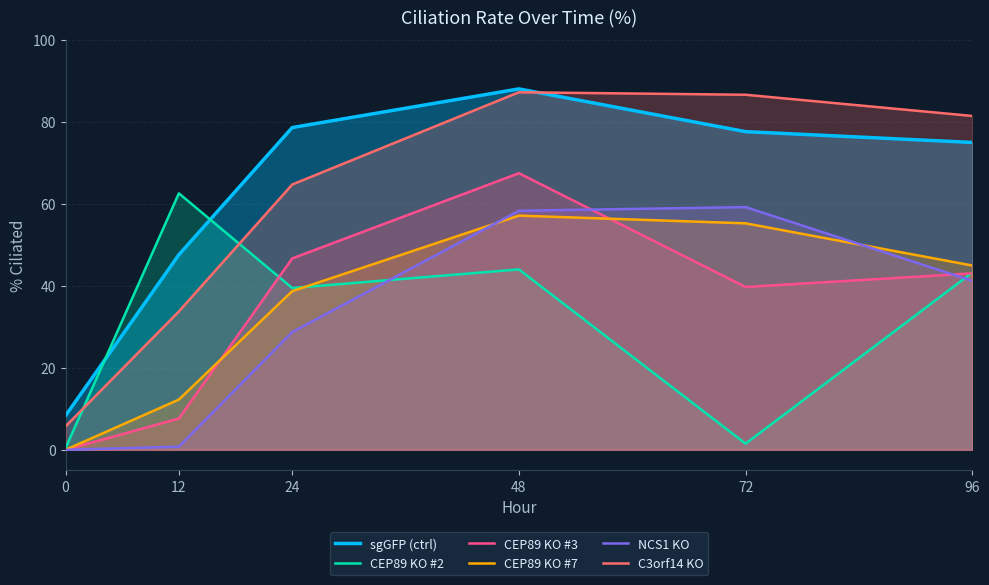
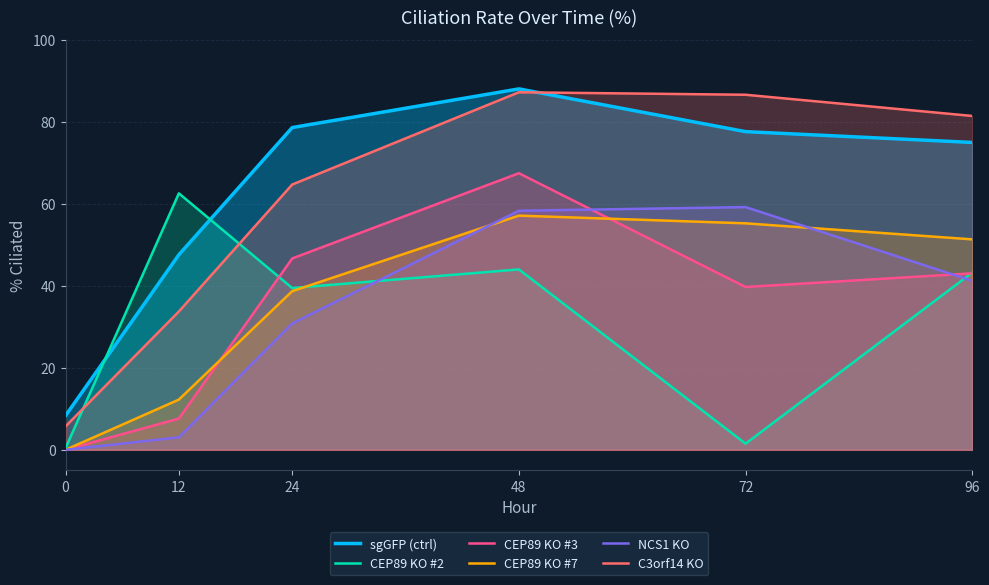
  {
    "sgGFP (ctrl)": {
      "0": 8,
      "12": 48,
      "24": 79,
      "48": 88,
      "72": 78,
      "96": 75
    },
    "CEP89 KO #2": {
      "12": 63,
      "24": 39,
      "48": 44,
      "72": 1
    },
    "CEP89 KO #7": {
      "12": 12,
      "24": 39,
      "48": 57,
      "72": 55,
-     "96": 45
+     "96": 51
    },
    "NCS1 KO": {
-     "12": 1,
-     "24": 29,
+     "12": 3,
+     "24": 31,
      "48": 58,
      "72": 59,
      "96": 41
    }
  }
